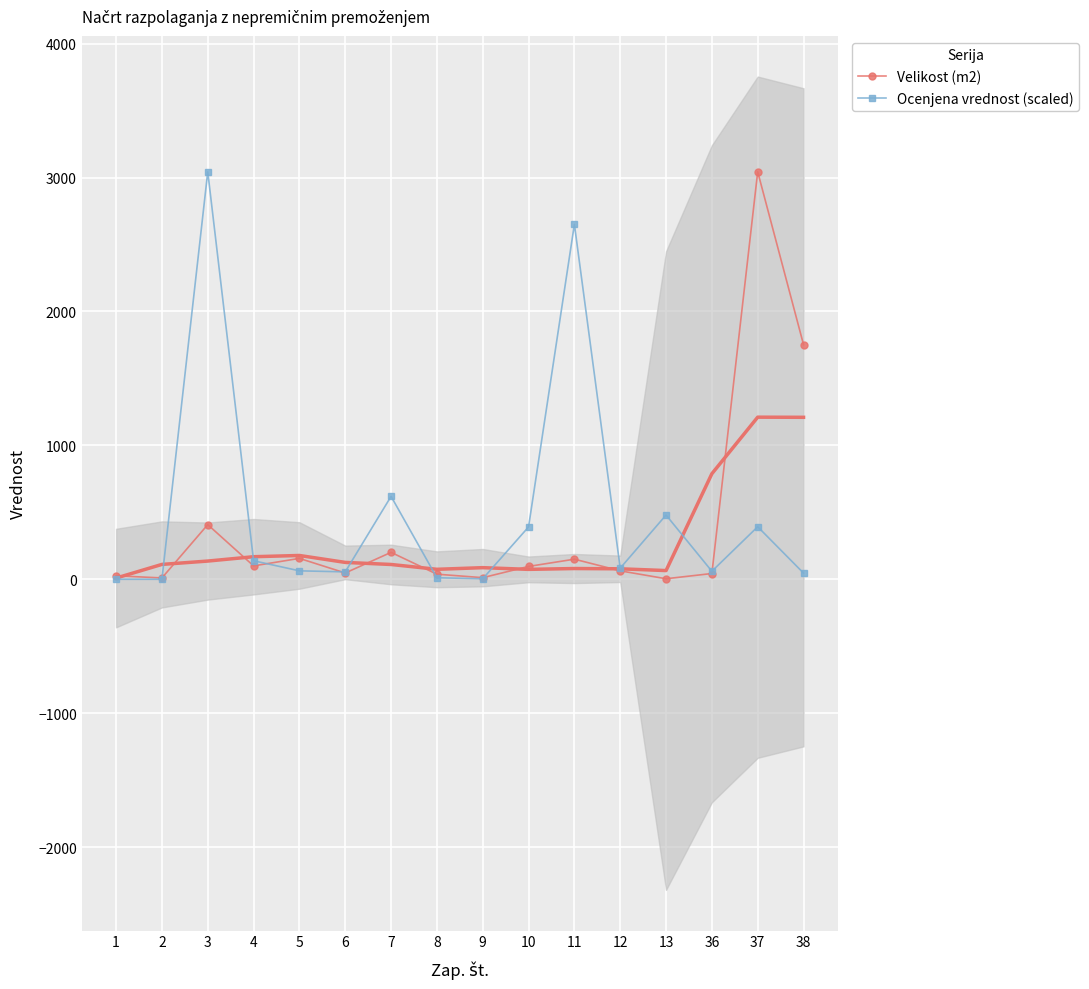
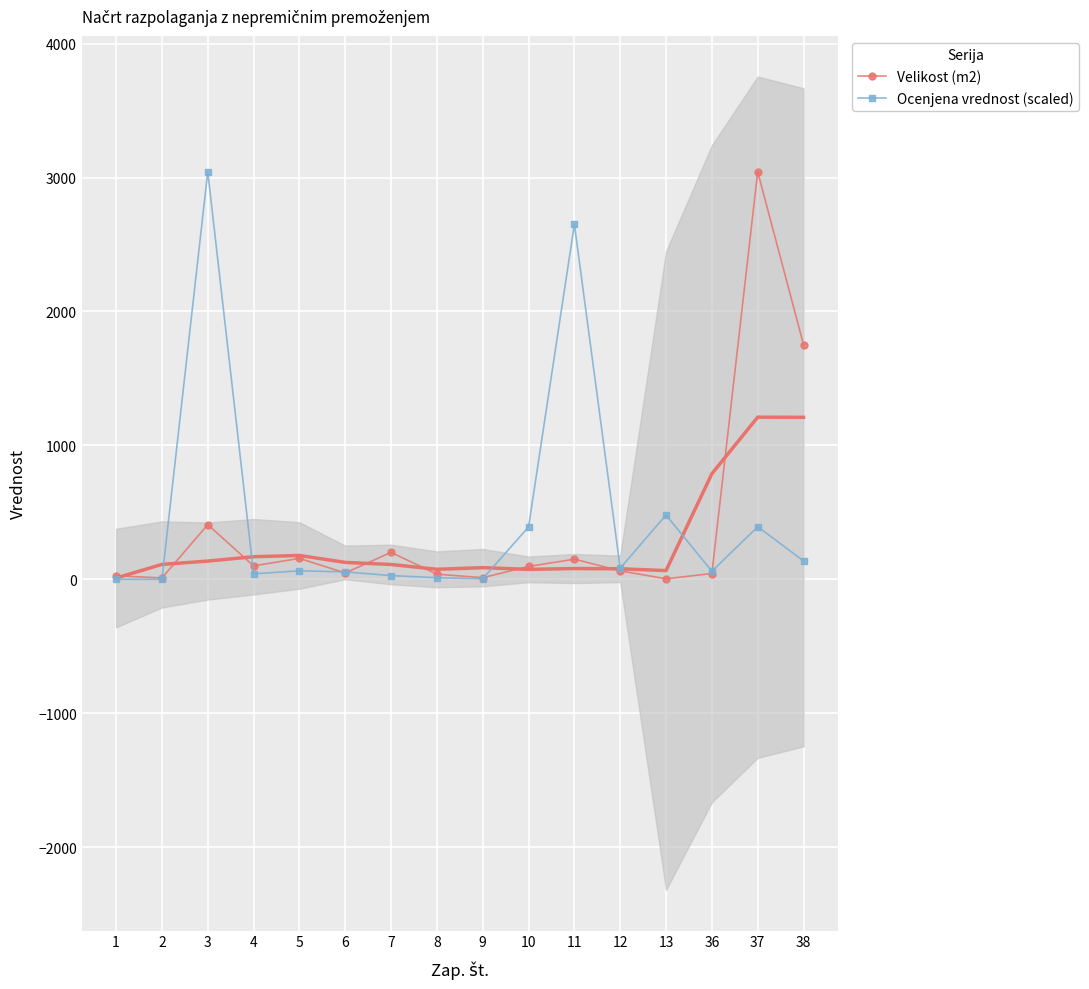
  {
    "Ocenjena vrednost (scaled)": {
      "3": 3040,
-     "4": 140,
+     "4": 40,
      "5": 60,
-     "7": 620,
+     "7": 30,
      "8": 10,
      "10": 390,
      "11": 2650,
      "13": 480,
      "37": 390,
-     "38": 50
+     "38": 140
    }
  }
